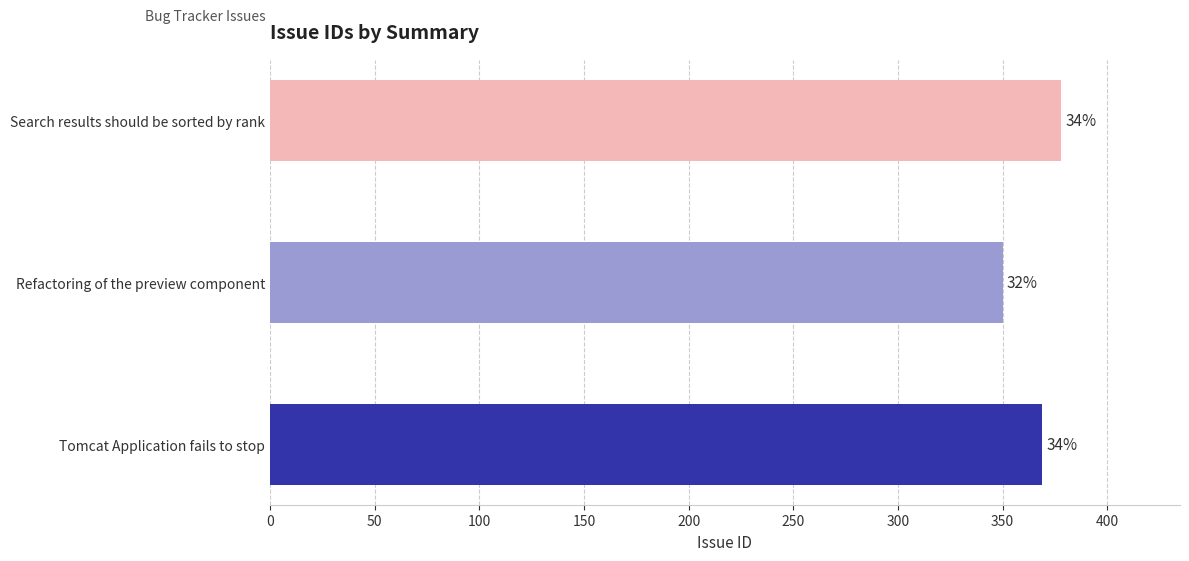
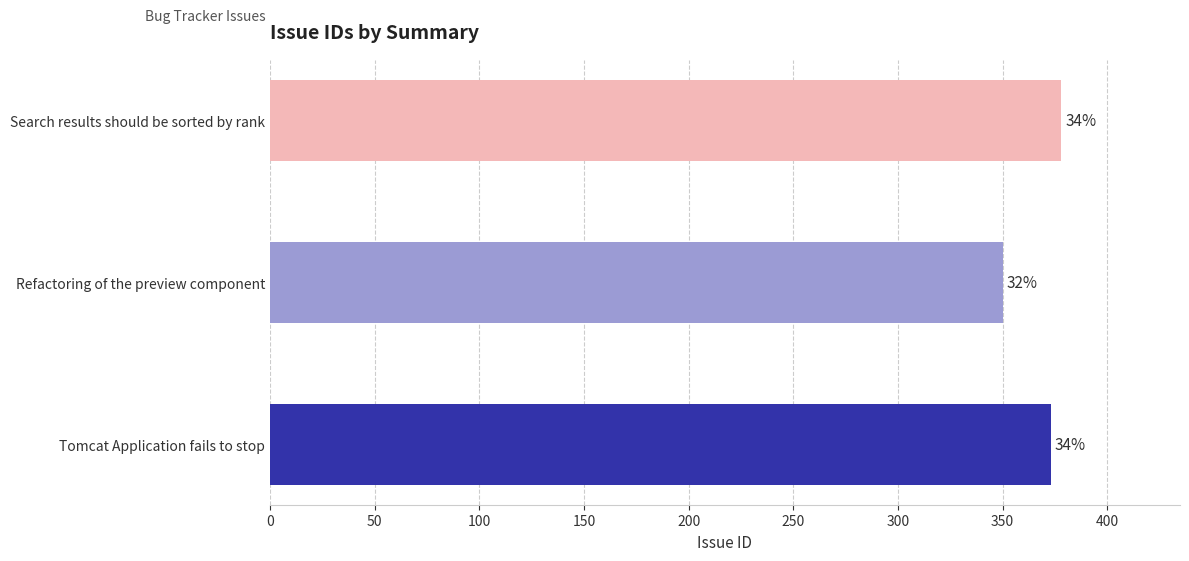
  {
-   "Tomcat Application fails to stop": 369
+   "Tomcat Application fails to stop": 373
  }
